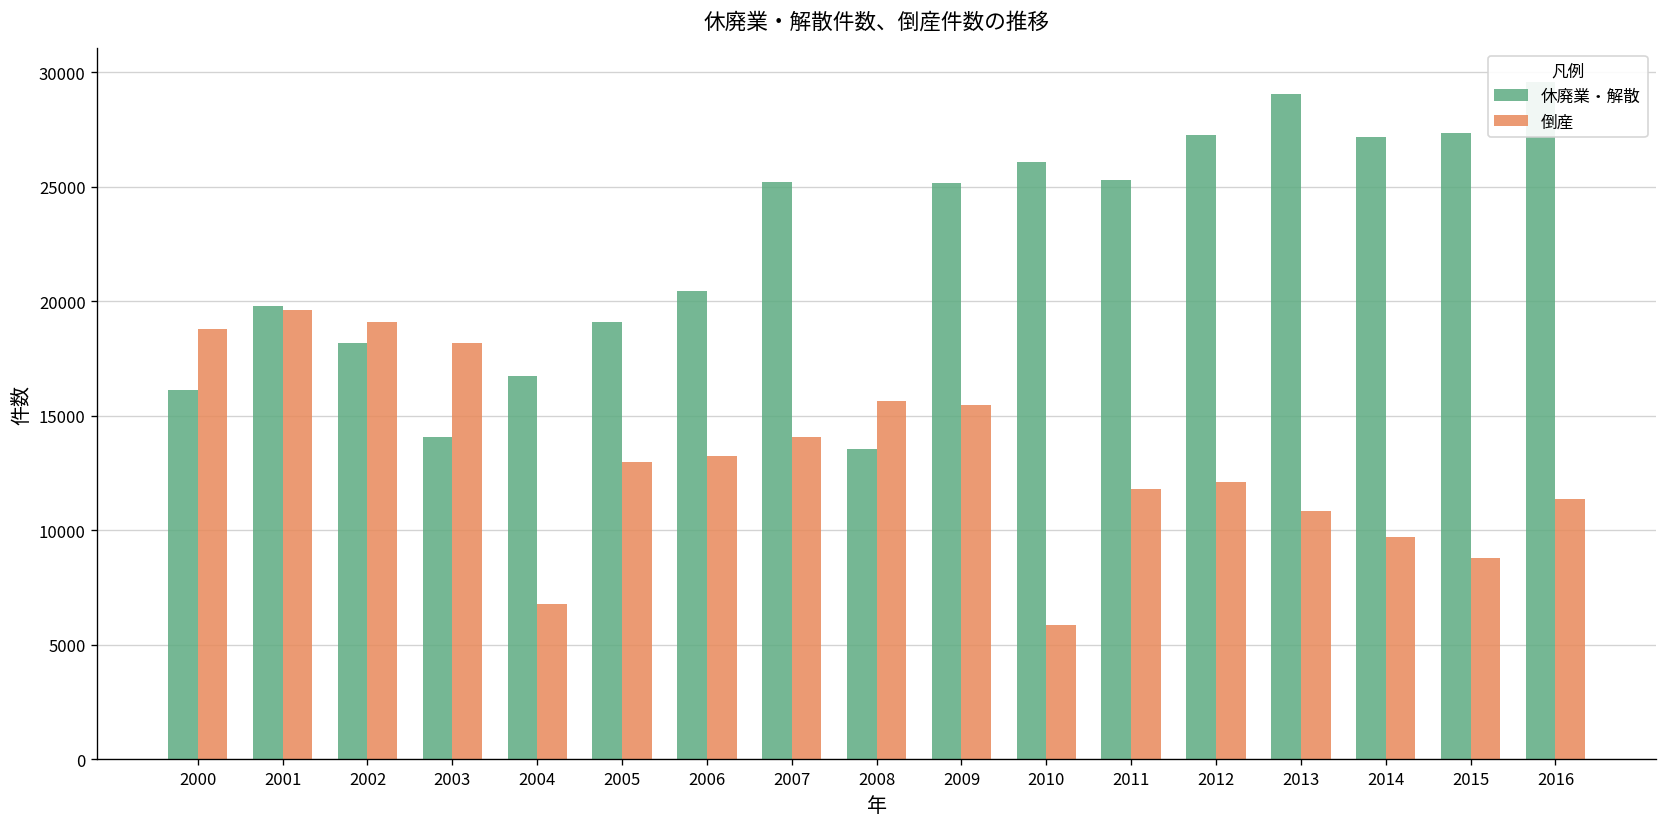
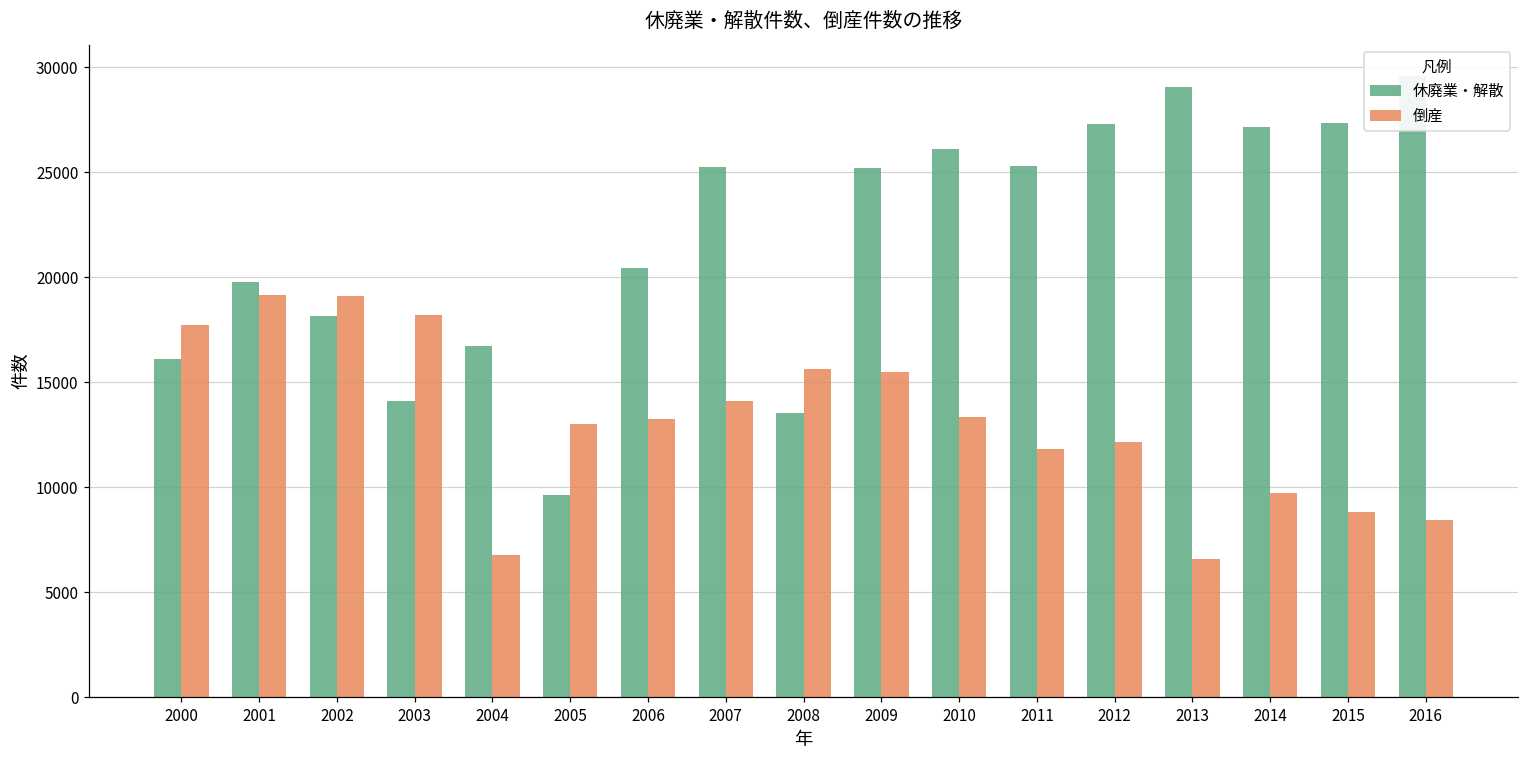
  {
    "休廃業・解散": {
      "2000": 16100,
      "2001": 19800,
      "2002": 18200,
      "2003": 14100,
      "2004": 16700,
-     "2005": 19100,
+     "2005": 9600,
      "2006": 20400,
      "2007": 25200,
      "2008": 13500,
      "2009": 25200,
      "2010": 26100,
      "2011": 25300,
      "2012": 27300,
      "2013": 29000,
      "2014": 27200,
      "2015": 27300
    },
    "倒産": {
-     "2000": 18800,
-     "2001": 19600,
+     "2000": 17700,
+     "2001": 19200,
      "2002": 19100,
      "2003": 18200,
      "2004": 6800,
      "2005": 13000,
      "2006": 13200,
      "2007": 14100,
      "2008": 15600,
      "2009": 15500,
-     "2010": 5900,
+     "2010": 13300,
      "2011": 11800,
      "2012": 12100,
-     "2013": 10900,
+     "2013": 6600,
      "2014": 9700,
      "2015": 8800,
-     "2016": 11400
+     "2016": 8400
    }
  }
